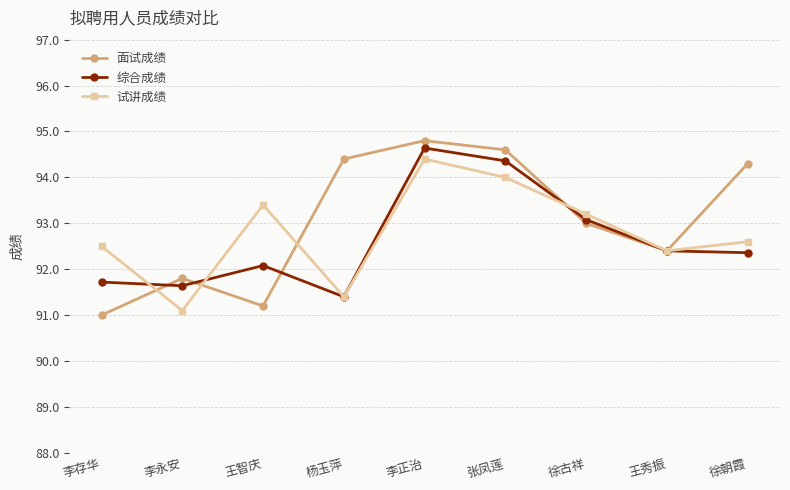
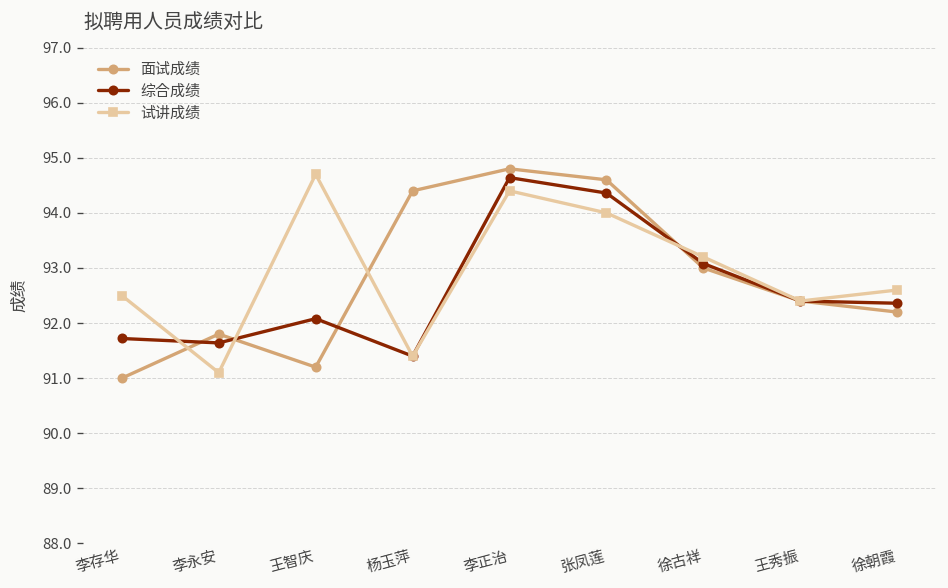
  {
    "面试成绩": {
      "李存华": 91.0,
      "李永安": 91.8,
      "王智庆": 91.2,
      "杨玉萍": 94.4,
      "李正治": 94.8,
      "张凤莲": 94.6,
      "徐古祥": 93.0,
-     "徐朝霞": 94.3
+     "徐朝霞": 92.2
    },
    "综合成绩": {
      "李存华": 91.7,
      "李永安": 91.6,
      "王智庆": 92.1,
      "李正治": 94.6,
      "张凤莲": 94.4,
      "徐古祥": 93.1,
      "徐朝霞": 92.4
    },
    "试讲成绩": {
      "李存华": 92.5,
      "李永安": 91.1,
-     "王智庆": 93.4,
+     "王智庆": 94.7,
      "李正治": 94.4,
      "张凤莲": 94.0,
      "徐古祥": 93.2,
      "徐朝霞": 92.6
    }
  }
